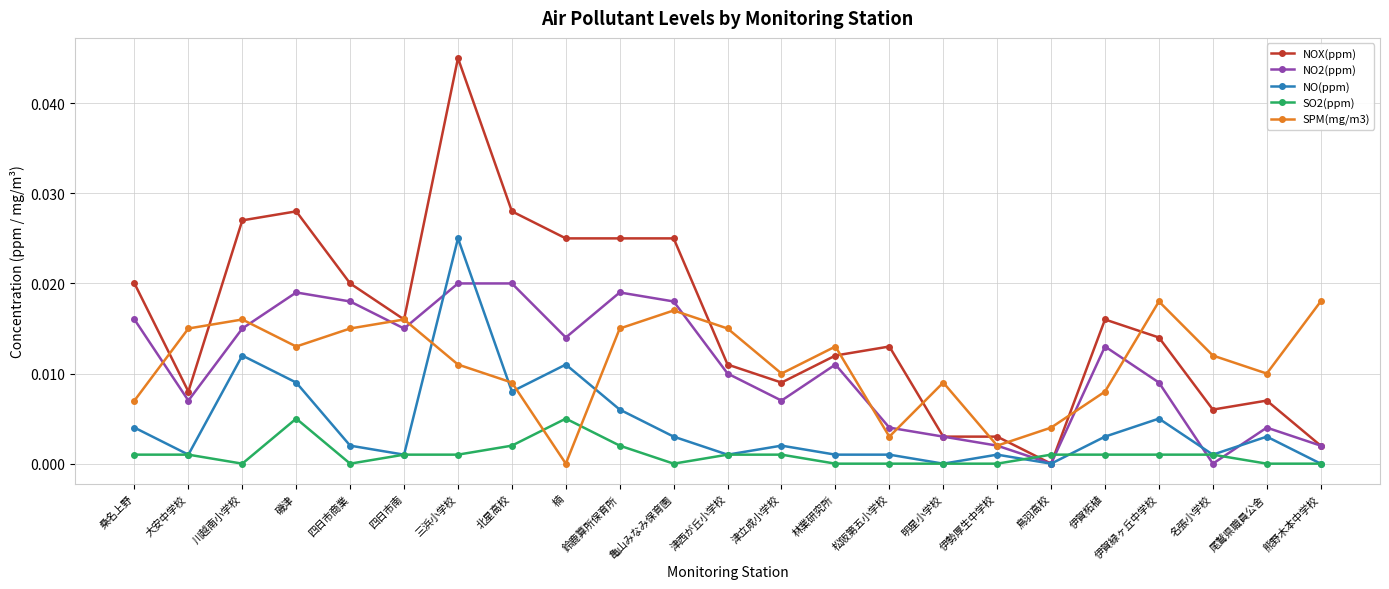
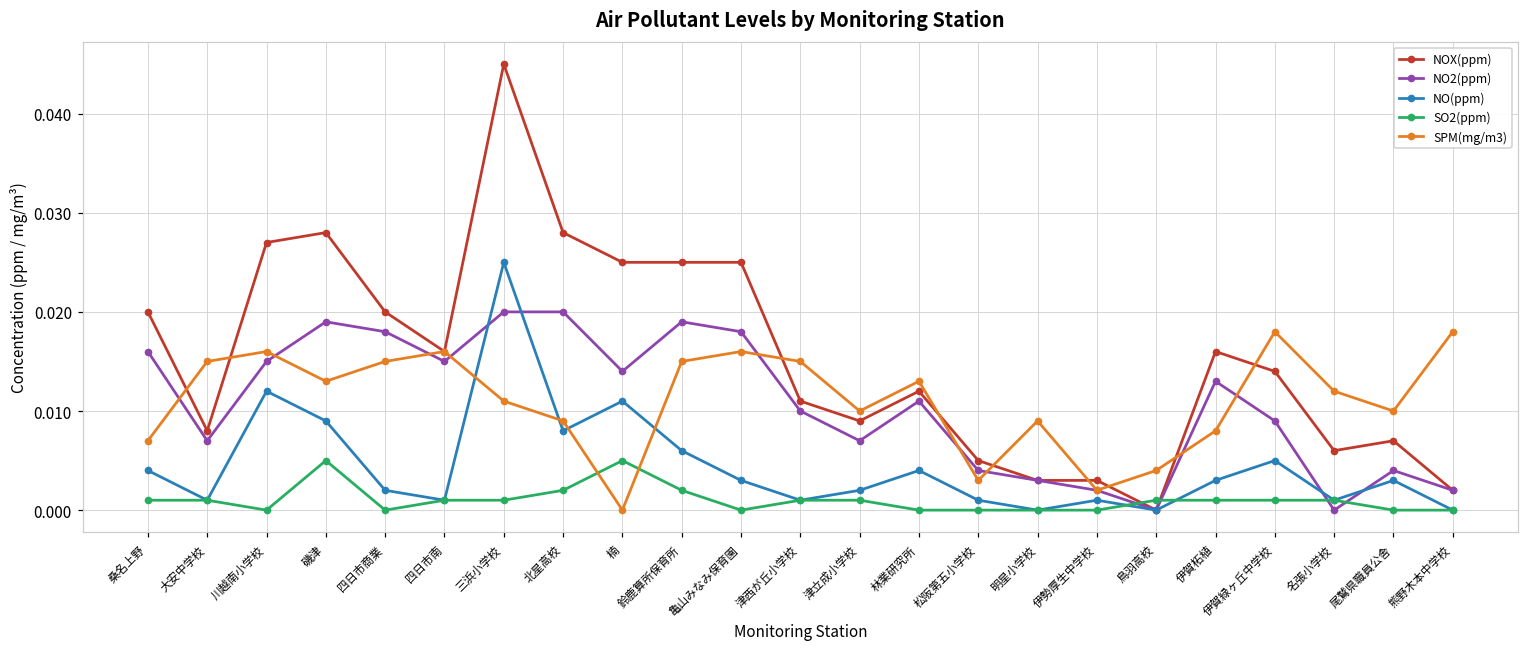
  {
    "NOX(ppm)": {
      "桑名上野": 0.020,
      "大安中学校": 0.008,
      "川越南小学校": 0.027,
      "磯津": 0.028,
      "四日市商業": 0.020,
      "三浜小学校": 0.045,
      "北星高校": 0.028,
      "楠": 0.025,
      "鈴鹿算所保育所": 0.025,
      "亀山みなみ保育園": 0.025,
      "津西が丘小学校": 0.011,
      "津立成小学校": 0.009,
      "林業研究所": 0.012,
-     "松阪第五小学校": 0.013,
+     "松阪第五小学校": 0.005,
      "伊勢厚生中学校": 0.003,
      "伊賀柘植": 0.016,
      "伊賀緑ヶ丘中学校": 0.014,
      "名張小学校": 0.006,
      "尾鷲県職員公舎": 0.007
    },
    "NO2(ppm)": {
      "桑名上野": 0.016,
      "大安中学校": 0.007,
      "川越南小学校": 0.015,
      "磯津": 0.019,
      "四日市商業": 0.018,
      "四日市南": 0.015,
      "三浜小学校": 0.020,
      "北星高校": 0.020,
      "楠": 0.014,
      "鈴鹿算所保育所": 0.019,
      "亀山みなみ保育園": 0.018,
      "津西が丘小学校": 0.010,
      "津立成小学校": 0.007,
      "林業研究所": 0.011,
      "松阪第五小学校": 0.004,
      "伊賀柘植": 0.013,
      "伊賀緑ヶ丘中学校": 0.009,
      "名張小学校": 0.000,
      "尾鷲県職員公舎": 0.004
    },
    "NO(ppm)": {
      "桑名上野": 0.004,
      "川越南小学校": 0.012,
      "磯津": 0.009,
      "四日市商業": 0.002,
      "三浜小学校": 0.025,
      "北星高校": 0.008,
      "楠": 0.011,
      "鈴鹿算所保育所": 0.006,
      "亀山みなみ保育園": 0.003,
      "津立成小学校": 0.002,
-     "林業研究所": 0.001,
+     "林業研究所": 0.004,
      "松阪第五小学校": 0.001,
      "伊勢厚生中学校": 0.001,
      "伊賀柘植": 0.003,
      "伊賀緑ヶ丘中学校": 0.005,
      "尾鷲県職員公舎": 0.003
    },
    "SO2(ppm)": {
      "桑名上野": 0.001,
      "川越南小学校": 0.000,
      "磯津": 0.005,
      "四日市商業": 0.000,
      "三浜小学校": 0.001,
      "北星高校": 0.002,
      "楠": 0.005,
      "鈴鹿算所保育所": 0.002,
      "亀山みなみ保育園": 0.000,
      "津立成小学校": 0.001,
      "林業研究所": 0.000,
      "松阪第五小学校": 0.000,
      "伊勢厚生中学校": 0.000,
      "鳥羽高校": 0.001,
      "伊賀柘植": 0.001,
      "伊賀緑ヶ丘中学校": 0.001,
      "尾鷲県職員公舎": 0.000
    },
    "SPM(mg/m3)": {
      "桑名上野": 0.007,
      "大安中学校": 0.015,
      "川越南小学校": 0.016,
      "磯津": 0.013,
      "四日市商業": 0.015,
      "三浜小学校": 0.011,
      "北星高校": 0.009,
      "楠": 0.000,
      "鈴鹿算所保育所": 0.015,
-     "亀山みなみ保育園": 0.017,
+     "亀山みなみ保育園": 0.016,
      "津西が丘小学校": 0.015,
      "津立成小学校": 0.010,
      "林業研究所": 0.013,
      "松阪第五小学校": 0.003,
      "明星小学校": 0.009,
      "鳥羽高校": 0.004,
      "伊賀柘植": 0.008,
      "伊賀緑ヶ丘中学校": 0.018,
      "名張小学校": 0.012,
      "尾鷲県職員公舎": 0.010,
      "熊野木本中学校": 0.018
    }
  }
